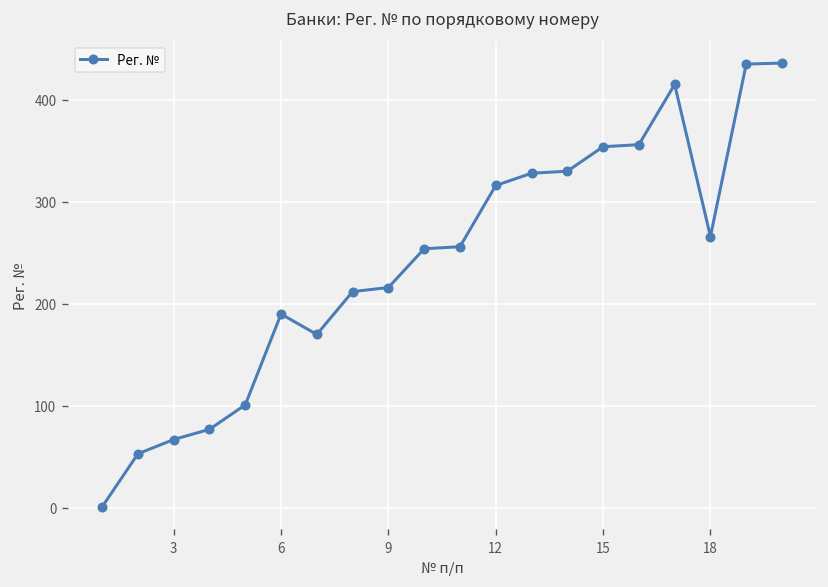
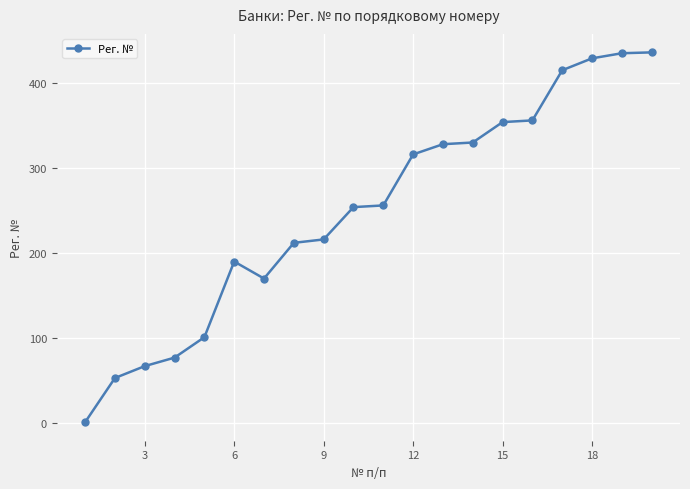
  {
    "3": 70,
    "6": 190,
    "9": 220,
    "12": 320,
    "15": 350,
-   "18": 270
+   "18": 430
  }
